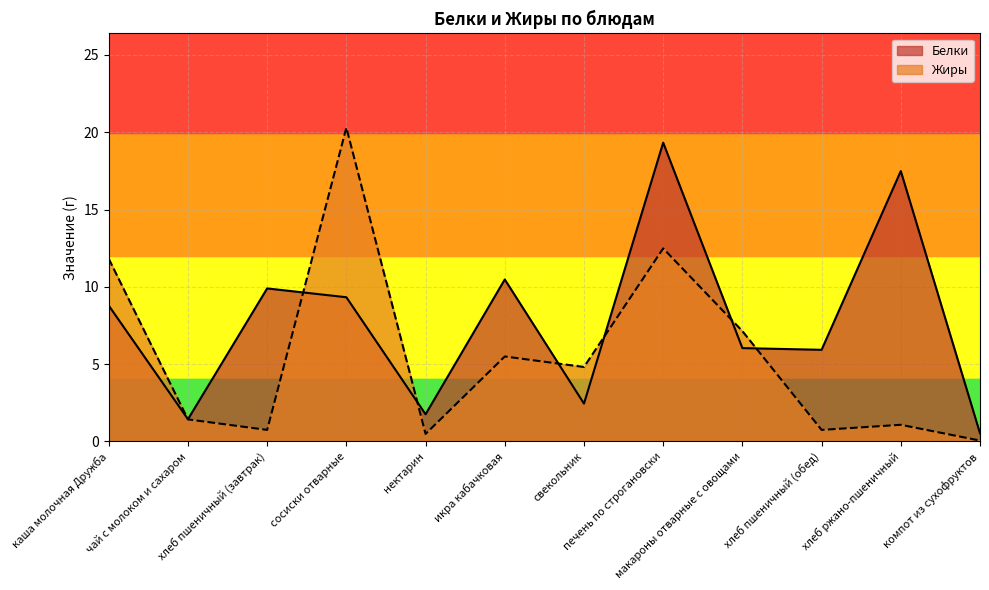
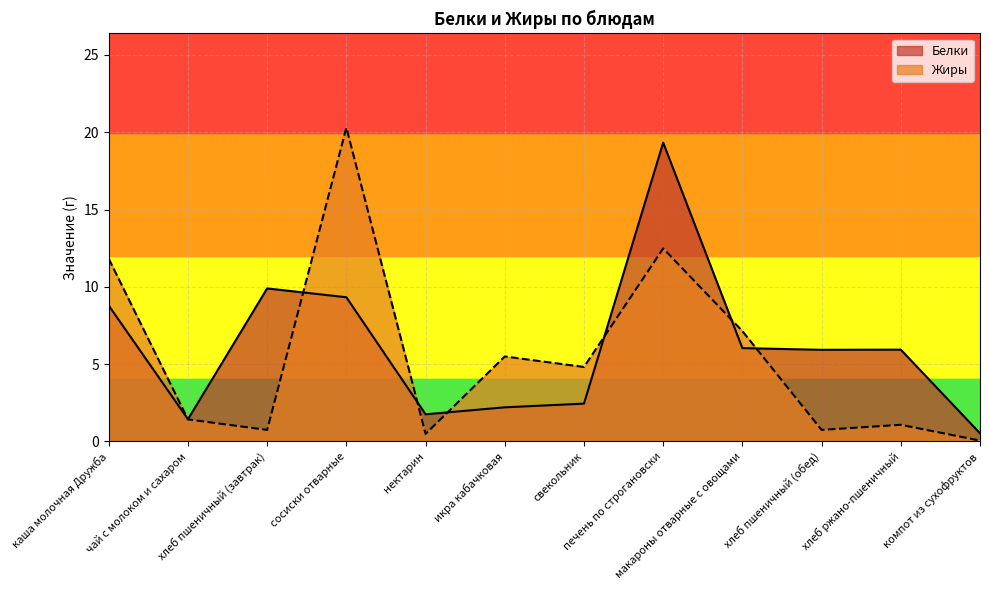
  {
    "Белки": {
      "каша молочная Дружба": 8.8,
      "хлеб пшеничный (завтрак)": 9.9,
      "сосиски отварные": 9.3,
      "нектарин": 1.8,
-     "икра кабачковая": 10.5,
+     "икра кабачковая": 2.2,
      "свекольник": 2.5,
      "печень по строгановски": 19.3,
      "макароны отварные с овощами": 6.0,
      "хлеб пшеничный (обед)": 5.9,
-     "хлеб ржано-пшеничный": 17.5,
+     "хлеб ржано-пшеничный": 5.9,
      "компот из сухофруктов": 0.5
    },
    "Жиры": {
      "каша молочная Дружба": 11.8,
      "хлеб пшеничный (завтрак)": 0.8,
      "сосиски отварные": 20.3,
      "нектарин": 0.5,
      "икра кабачковая": 5.5,
      "свекольник": 4.8,
      "печень по строгановски": 12.5,
      "макароны отварные с овощами": 7.1,
      "хлеб пшеничный (обед)": 0.8,
      "хлеб ржано-пшеничный": 1.1,
      "компот из сухофруктов": 0.1
    }
  }
